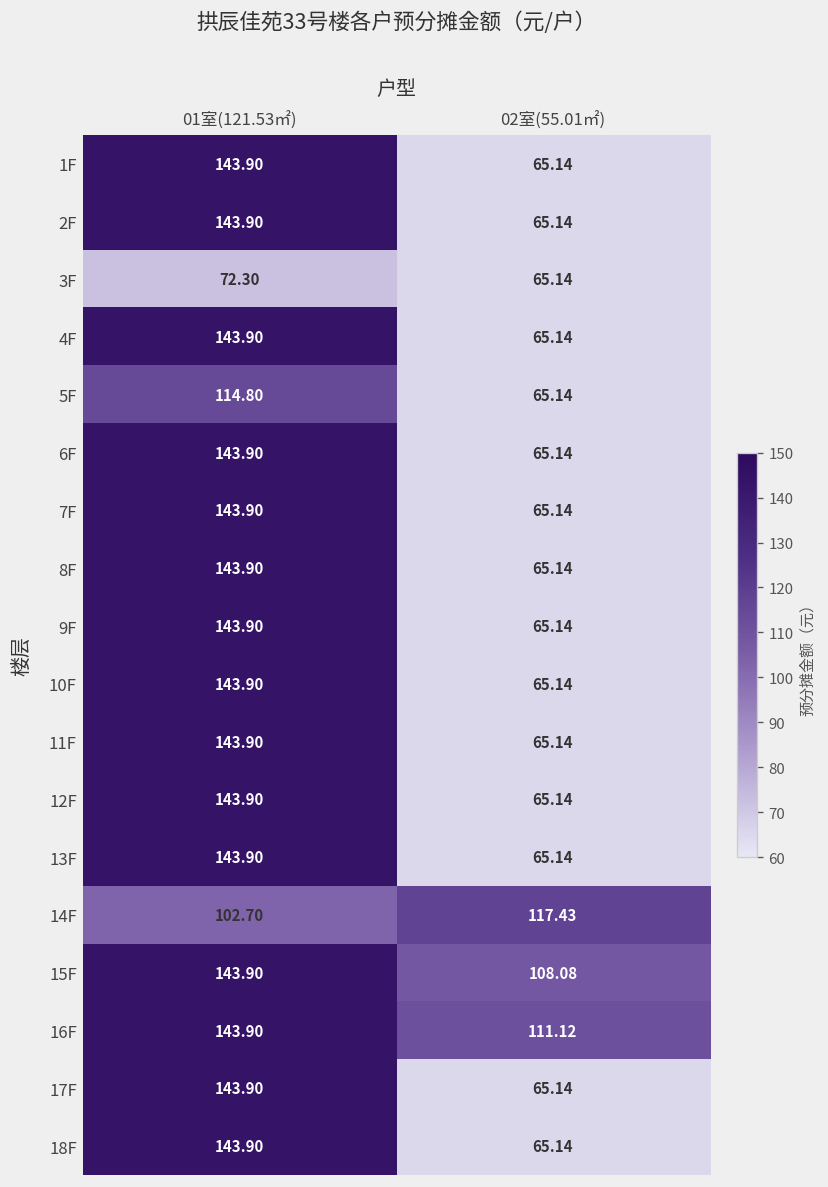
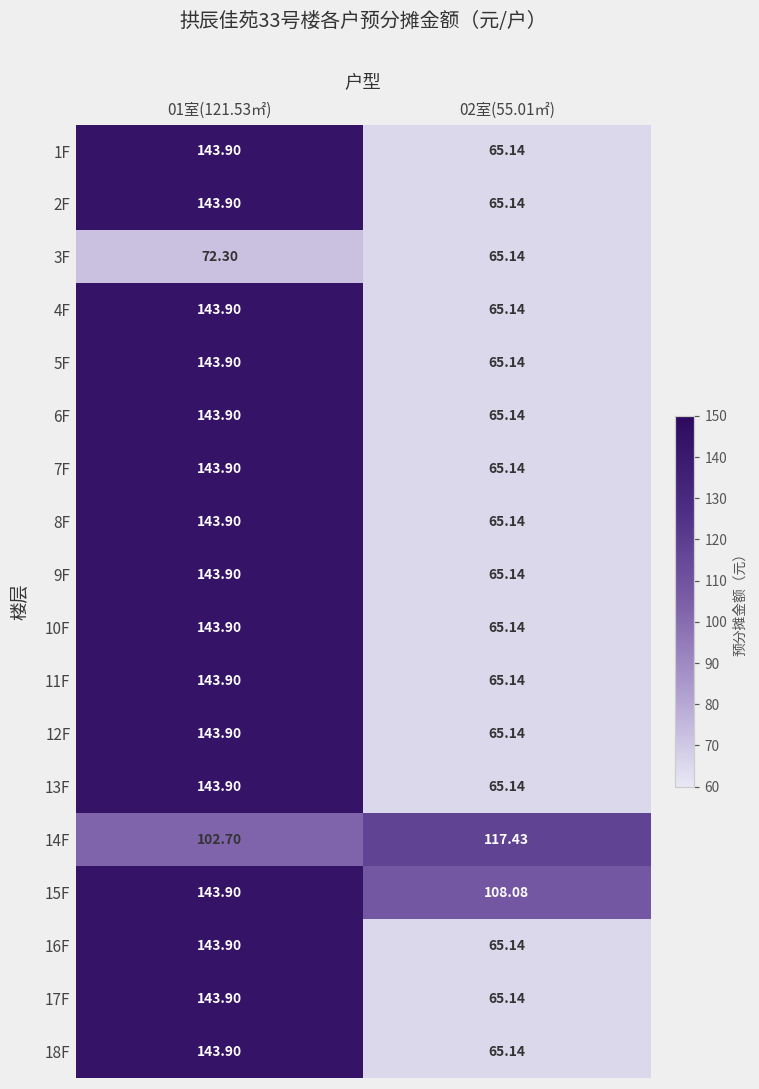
  {
    "1F": {
      "01室(121.53㎡)": 143.90,
      "02室(55.01㎡)": 65.14
    },
    "2F": {
      "01室(121.53㎡)": 143.90,
      "02室(55.01㎡)": 65.14
    },
    "3F": {
      "01室(121.53㎡)": 72.30,
      "02室(55.01㎡)": 65.14
    },
    "4F": {
      "01室(121.53㎡)": 143.90,
      "02室(55.01㎡)": 65.14
    },
    "5F": {
-     "01室(121.53㎡)": 114.80,
+     "01室(121.53㎡)": 143.90,
      "02室(55.01㎡)": 65.14
    },
    "6F": {
      "01室(121.53㎡)": 143.90,
      "02室(55.01㎡)": 65.14
    },
    "7F": {
      "01室(121.53㎡)": 143.90,
      "02室(55.01㎡)": 65.14
    },
    "8F": {
      "01室(121.53㎡)": 143.90,
      "02室(55.01㎡)": 65.14
    },
    "9F": {
      "01室(121.53㎡)": 143.90,
      "02室(55.01㎡)": 65.14
    },
    "10F": {
      "01室(121.53㎡)": 143.90,
      "02室(55.01㎡)": 65.14
    },
    "11F": {
      "01室(121.53㎡)": 143.90,
      "02室(55.01㎡)": 65.14
    },
    "12F": {
      "01室(121.53㎡)": 143.90,
      "02室(55.01㎡)": 65.14
    },
    "13F": {
      "01室(121.53㎡)": 143.90,
      "02室(55.01㎡)": 65.14
    },
    "14F": {
      "01室(121.53㎡)": 102.70,
      "02室(55.01㎡)": 117.43
    },
    "15F": {
      "01室(121.53㎡)": 143.90,
      "02室(55.01㎡)": 108.08
    },
    "16F": {
      "01室(121.53㎡)": 143.90,
-     "02室(55.01㎡)": 111.12
+     "02室(55.01㎡)": 65.14
    },
    "17F": {
      "01室(121.53㎡)": 143.90,
      "02室(55.01㎡)": 65.14
    },
    "18F": {
      "01室(121.53㎡)": 143.90,
      "02室(55.01㎡)": 65.14
    }
  }
